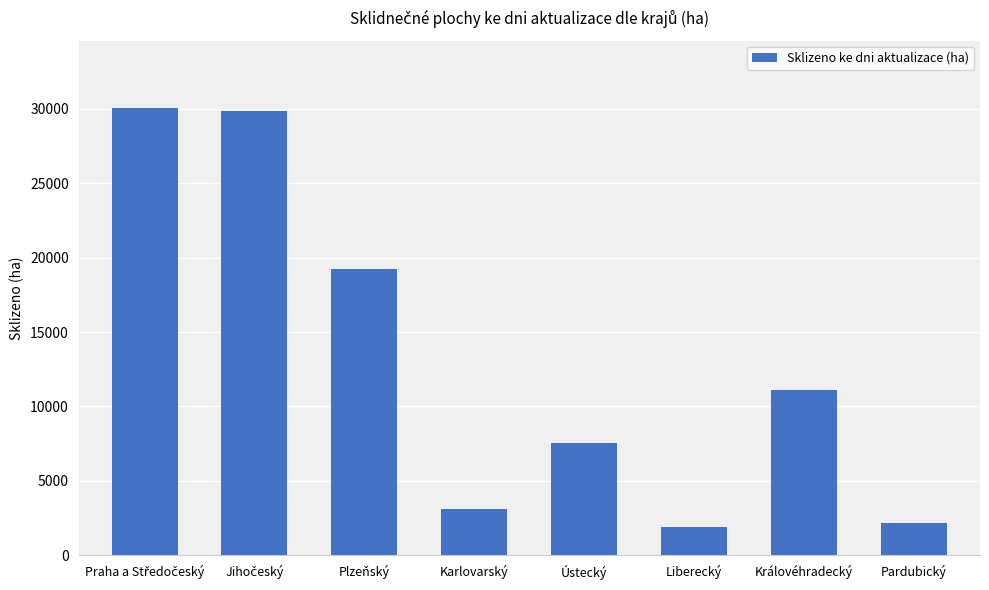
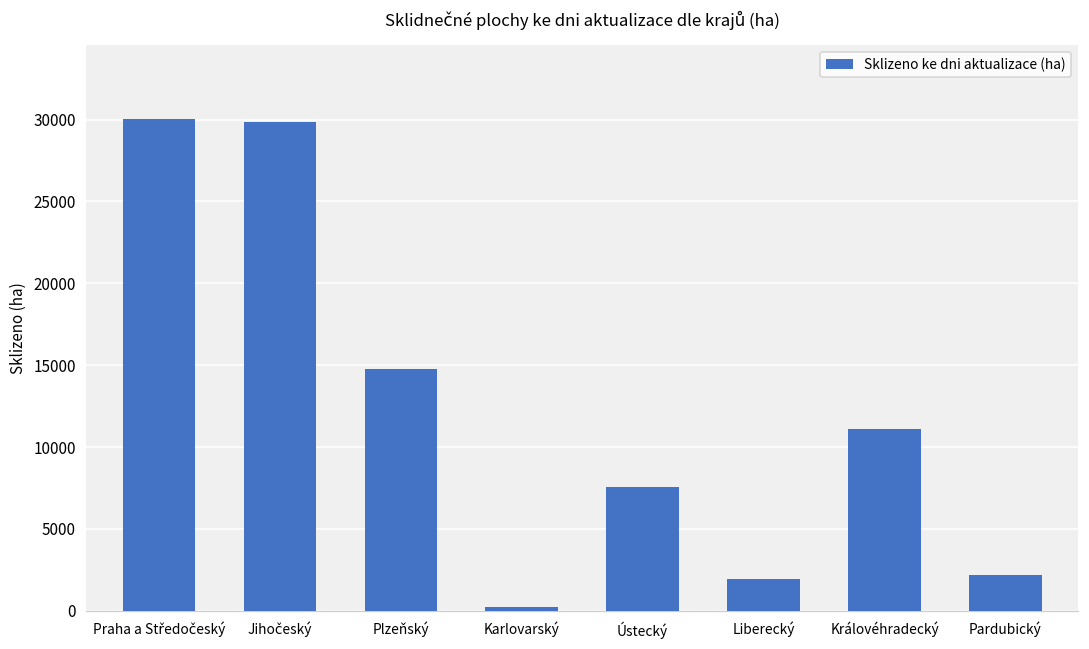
  {
    "Praha a Středočeský": 30100,
    "Jihočeský": 29900,
-   "Plzeňský": 19200,
-   "Karlovarský": 3100,
+   "Plzeňský": 14800,
+   "Karlovarský": 300,
    "Ústecký": 7600,
    "Liberecký": 1900,
    "Královéhradecký": 11100,
    "Pardubický": 2200
  }
